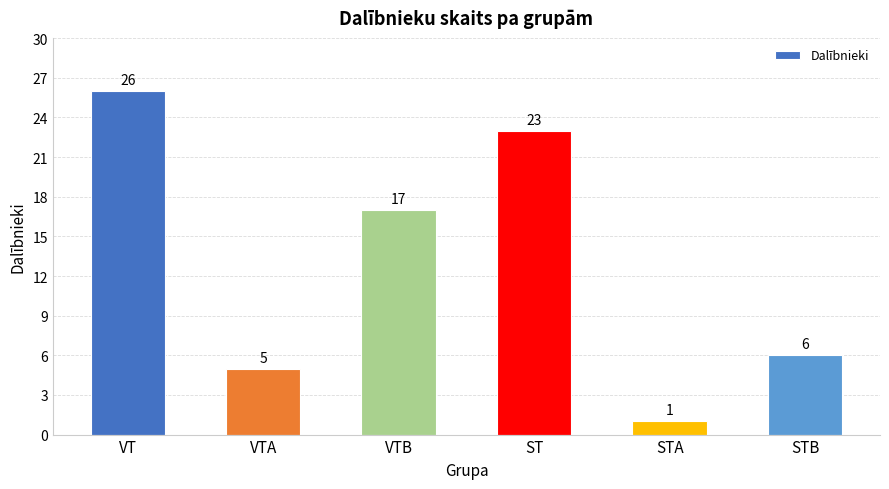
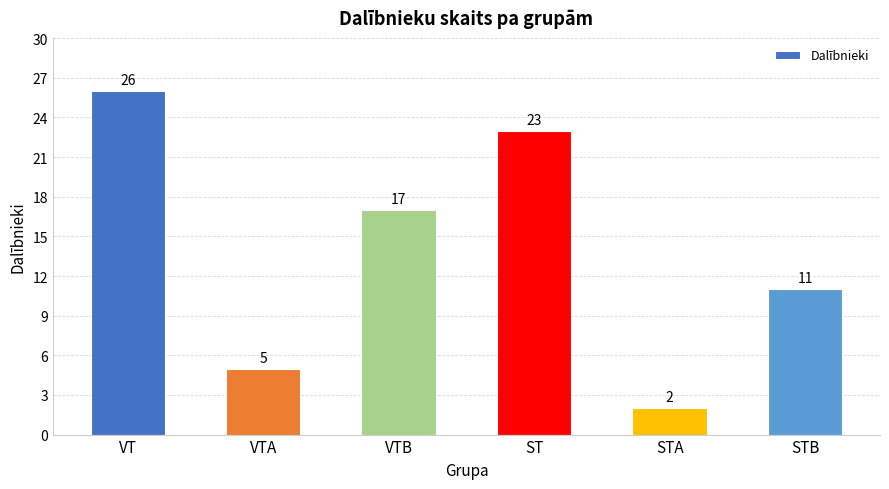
  {
    "VT": 26,
    "VTA": 5,
    "VTB": 17,
    "ST": 23,
-   "STA": 1,
-   "STB": 6
+   "STA": 2,
+   "STB": 11
  }
